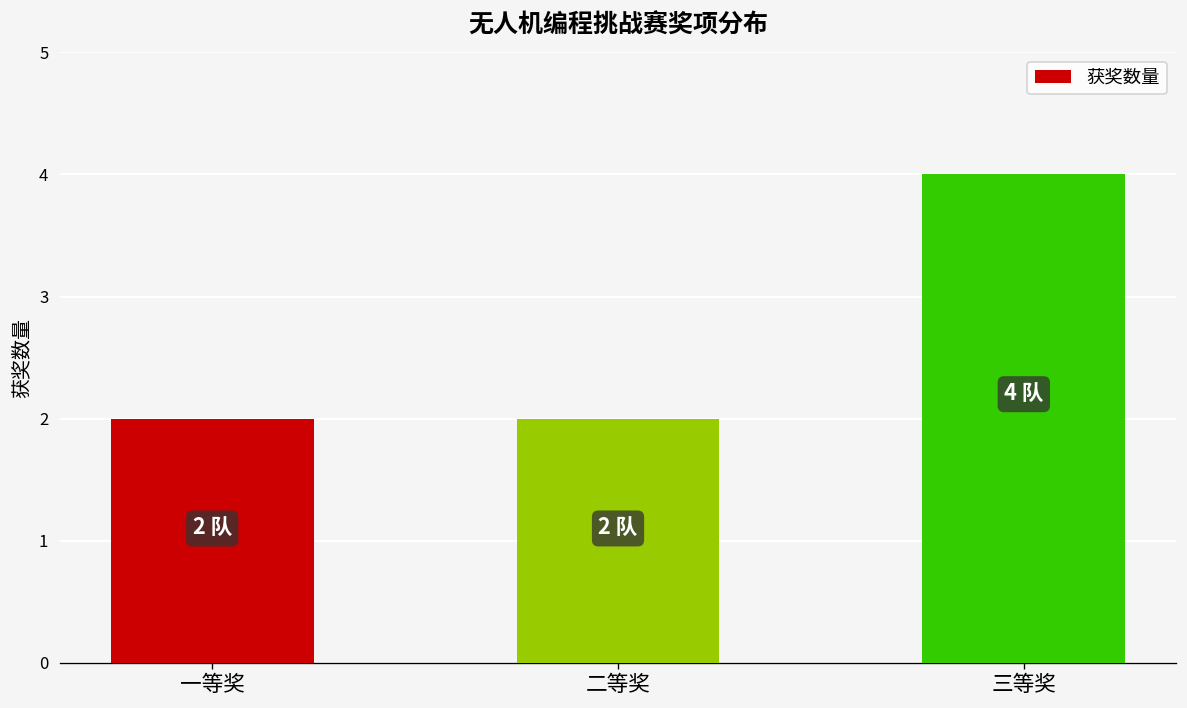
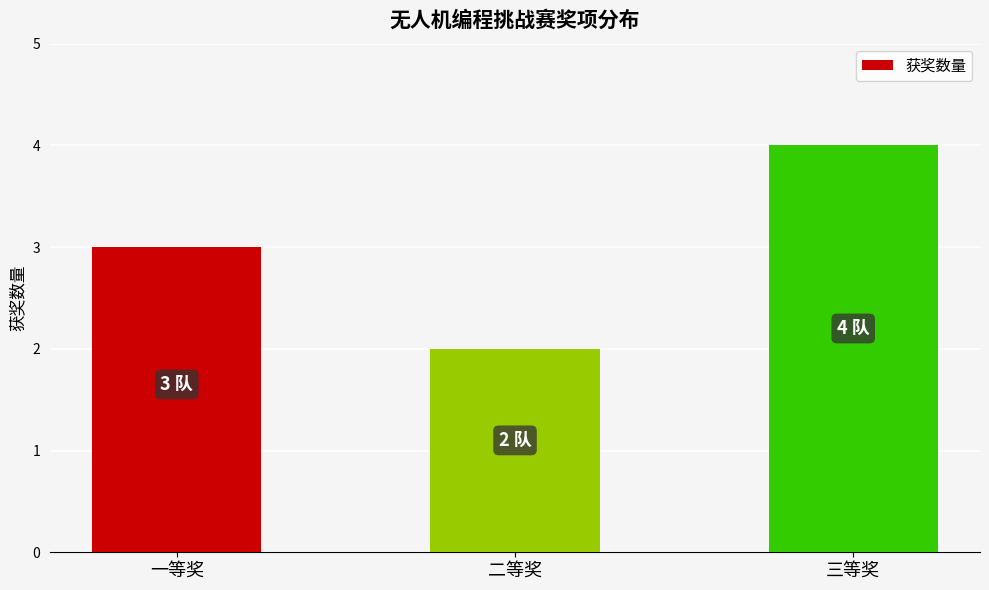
  {
-   "一等奖": 2
+   "一等奖": 3
  }
